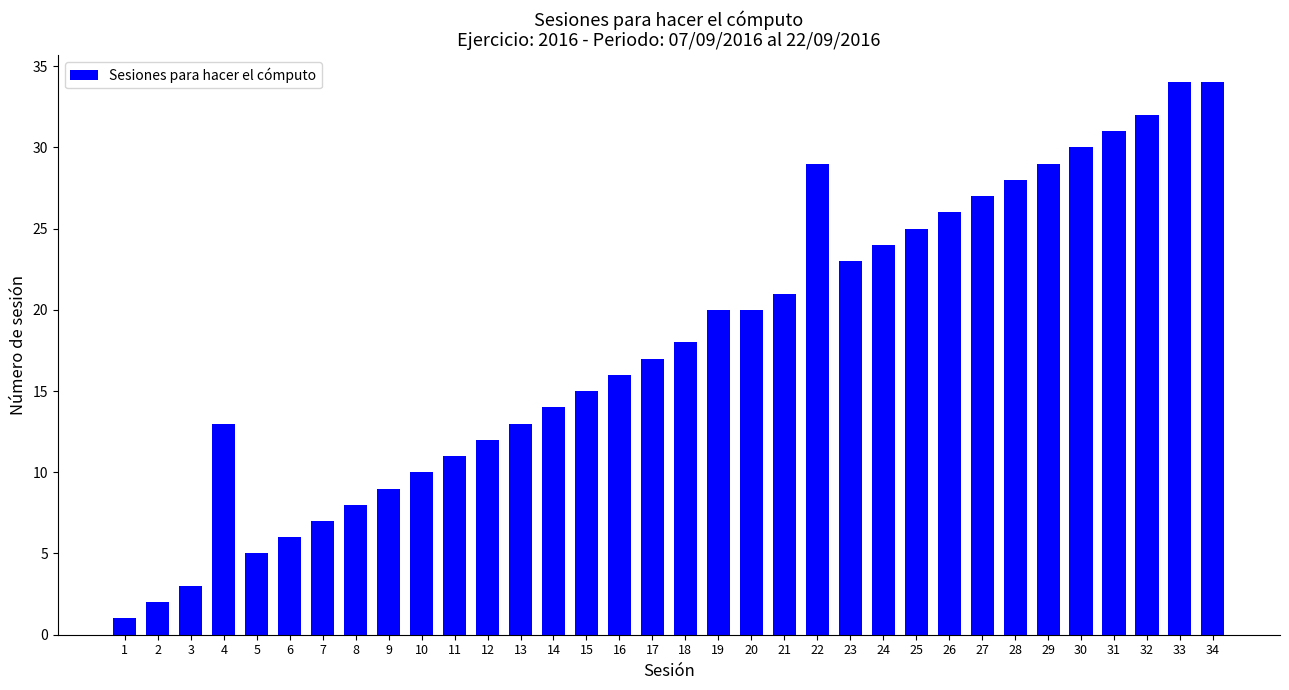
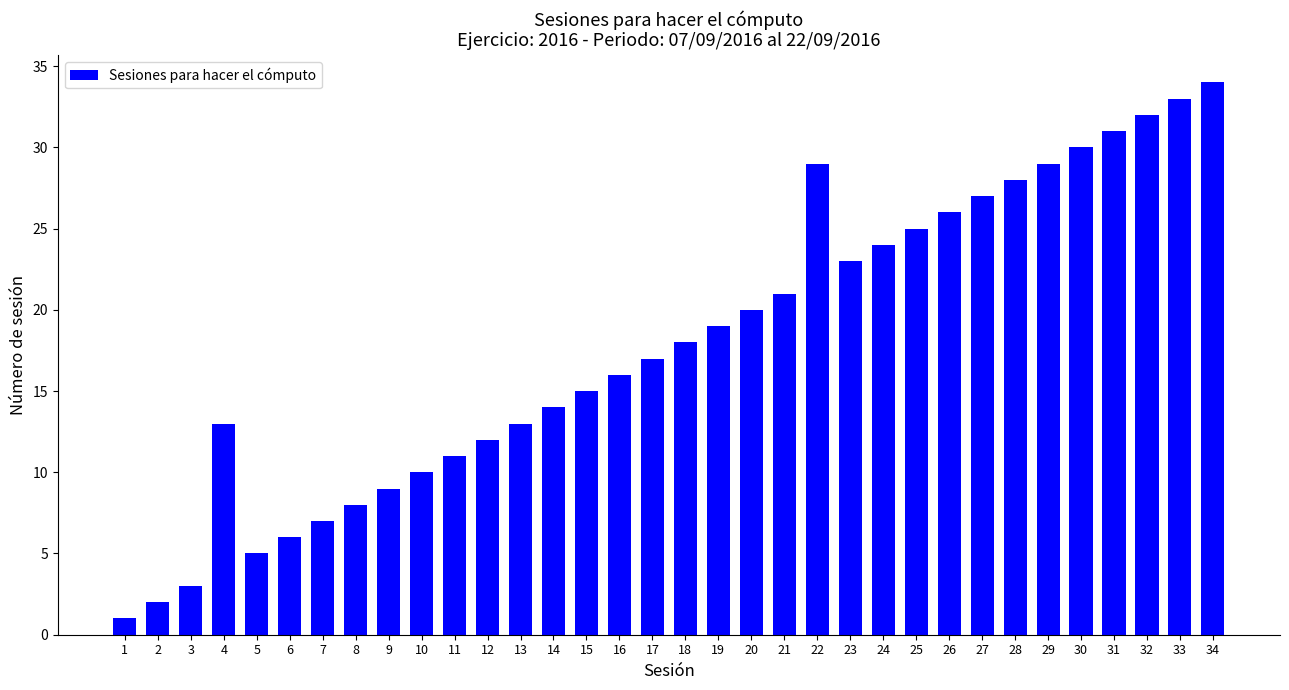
  {
    "1": 1,
    "2": 2,
    "3": 3,
    "4": 13,
    "5": 5,
    "6": 6,
    "7": 7,
    "8": 8,
    "9": 9,
    "10": 10,
    "11": 11,
    "12": 12,
    "13": 13,
    "14": 14,
    "15": 15,
    "16": 16,
    "17": 17,
    "18": 18,
-   "19": 20,
+   "19": 19,
    "20": 20,
    "21": 21,
    "22": 29,
    "23": 23,
    "24": 24,
    "25": 25,
    "26": 26,
    "27": 27,
    "28": 28,
    "29": 29,
    "30": 30,
    "31": 31,
    "32": 32,
-   "33": 34,
+   "33": 33,
    "34": 34
  }
